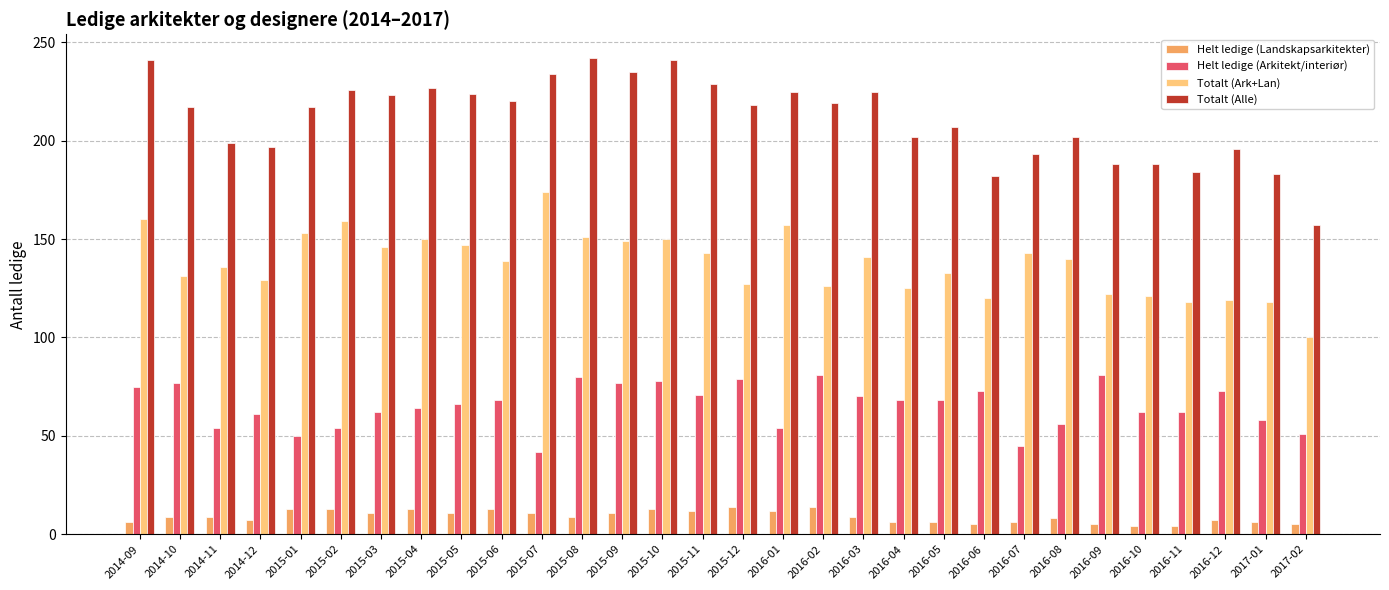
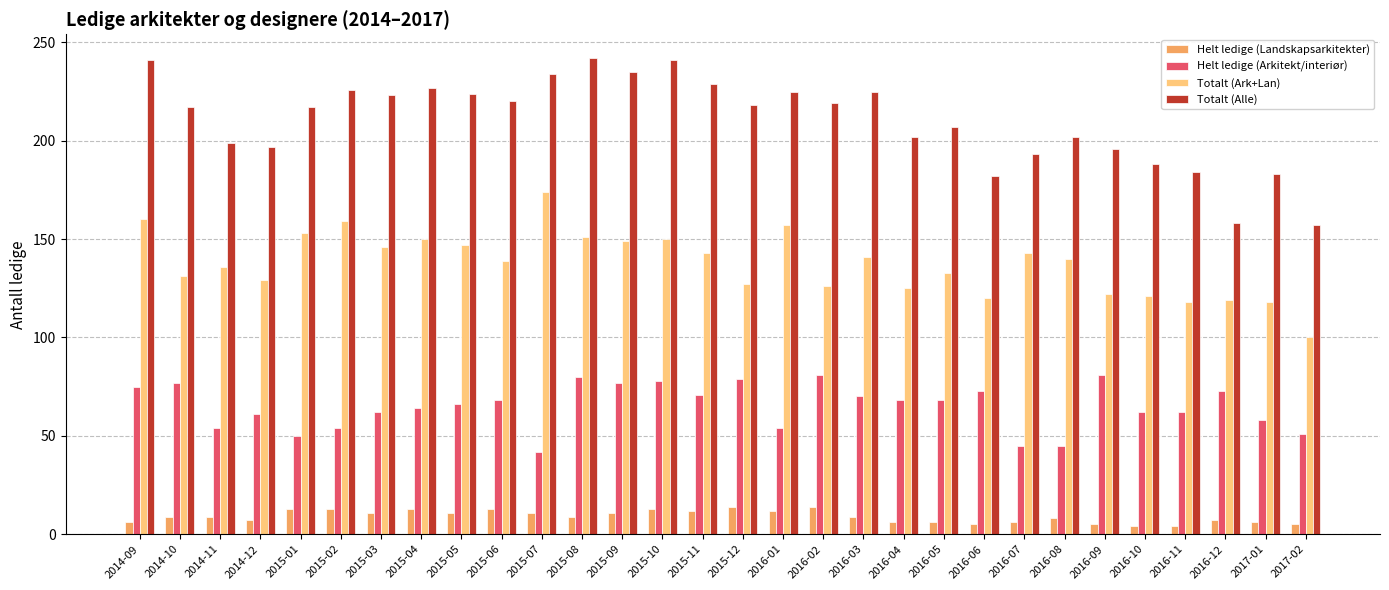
  {
    "Helt ledige (Arkitekt/interiør)": {
      "2014-09": 75,
      "2014-10": 77,
      "2014-11": 54,
      "2014-12": 61,
      "2015-01": 50,
      "2015-02": 54,
      "2015-03": 62,
      "2015-04": 64,
      "2015-05": 66,
      "2015-06": 68,
      "2015-07": 42,
      "2015-08": 80,
      "2015-09": 77,
      "2015-10": 78,
      "2015-11": 71,
      "2015-12": 79,
      "2016-01": 54,
      "2016-02": 81,
      "2016-03": 70,
      "2016-04": 68,
      "2016-05": 68,
      "2016-06": 73,
      "2016-07": 45,
-     "2016-08": 56,
+     "2016-08": 45,
      "2016-09": 81,
      "2016-10": 62,
      "2016-11": 62,
      "2016-12": 73,
      "2017-01": 58,
      "2017-02": 51
    },
    "Totalt (Alle)": {
      "2014-09": 241,
      "2014-10": 217,
      "2014-11": 199,
      "2014-12": 197,
      "2015-01": 217,
      "2015-02": 226,
      "2015-03": 223,
      "2015-04": 227,
      "2015-05": 224,
      "2015-06": 220,
      "2015-07": 234,
      "2015-08": 242,
      "2015-09": 235,
      "2015-10": 241,
      "2015-11": 229,
      "2015-12": 218,
      "2016-01": 225,
      "2016-02": 219,
      "2016-03": 225,
      "2016-04": 202,
      "2016-05": 207,
      "2016-06": 182,
      "2016-07": 193,
      "2016-08": 202,
-     "2016-09": 188,
+     "2016-09": 196,
      "2016-10": 188,
      "2016-11": 184,
-     "2016-12": 196,
+     "2016-12": 158,
      "2017-01": 183,
      "2017-02": 157
    }
  }
